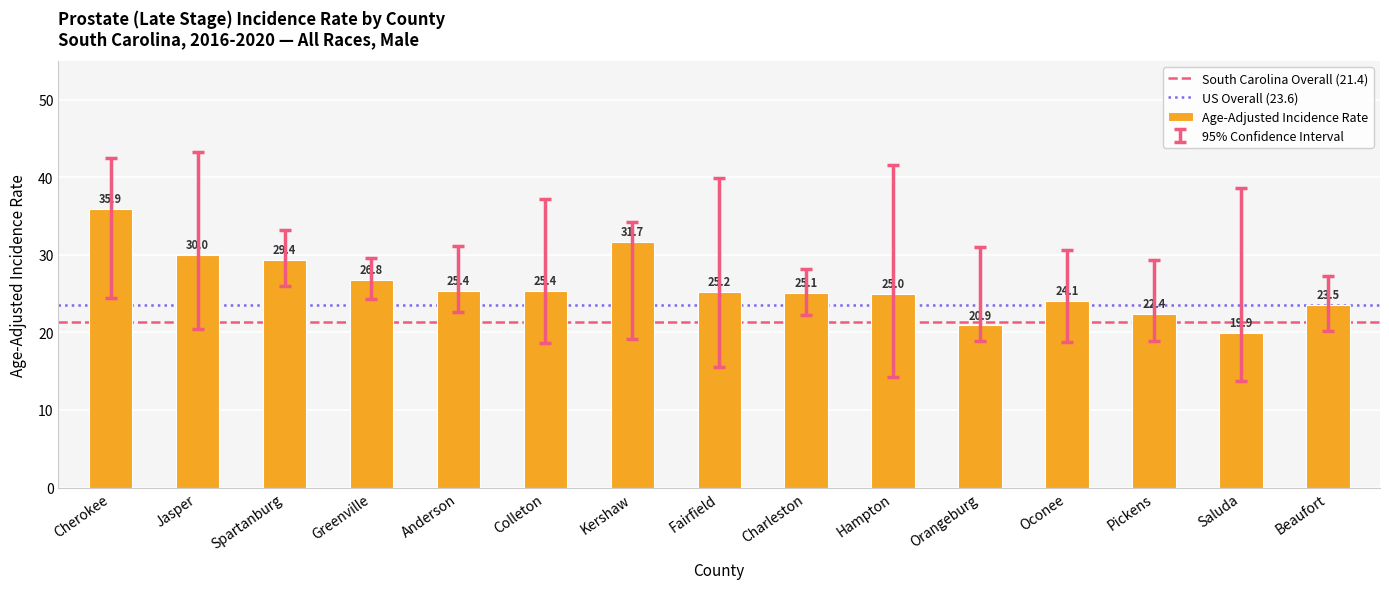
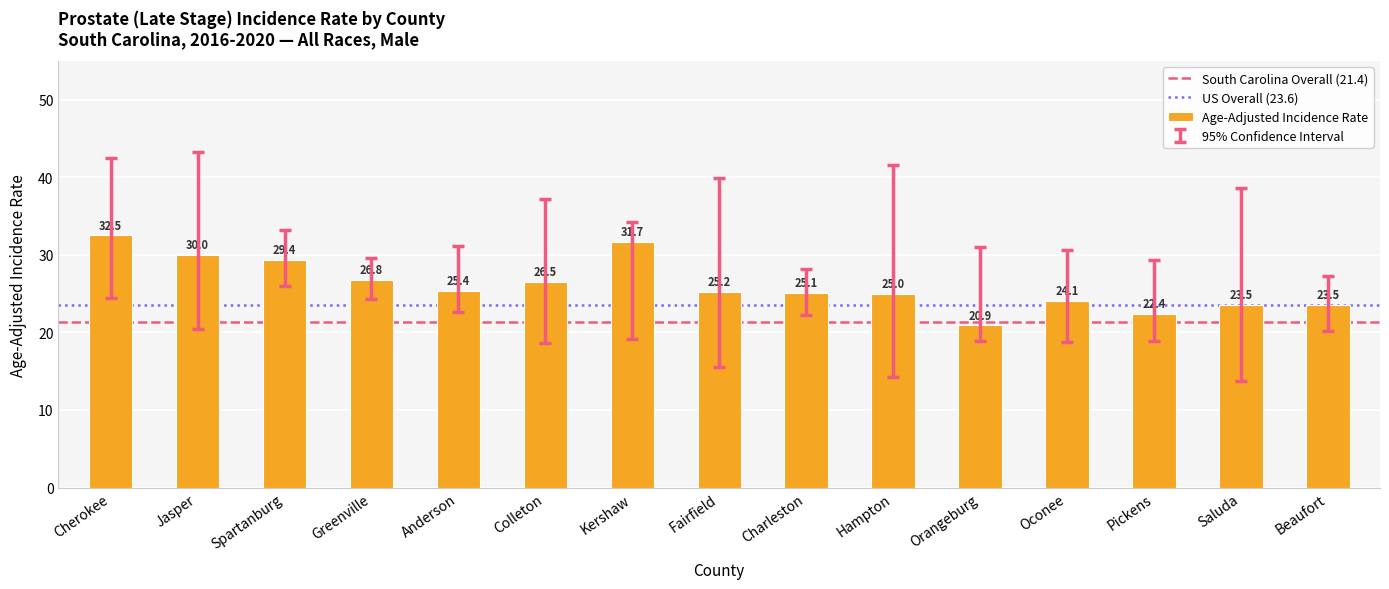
  {
    "Age-Adjusted Incidence Rate": {
-     "Cherokee": 35.9,
+     "Cherokee": 32.5,
      "Jasper": 30.0,
      "Spartanburg": 29.4,
      "Greenville": 26.8,
      "Anderson": 25.4,
-     "Colleton": 25.4,
+     "Colleton": 26.5,
      "Kershaw": 31.7,
      "Fairfield": 25.2,
      "Charleston": 25.1,
      "Hampton": 25.0,
      "Orangeburg": 20.9,
      "Oconee": 24.1,
      "Pickens": 22.4,
-     "Saluda": 19.9,
+     "Saluda": 23.5,
      "Beaufort": 23.5
    }
  }
